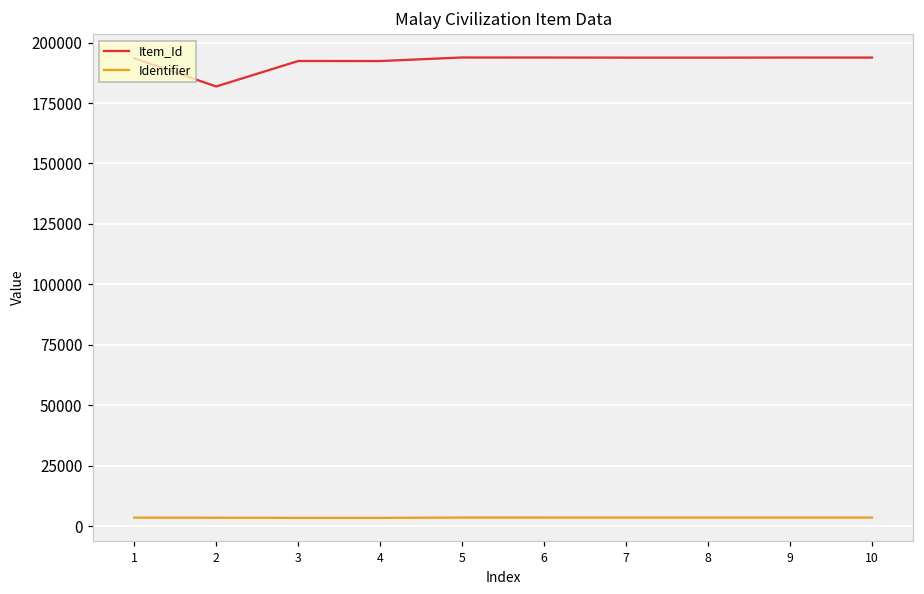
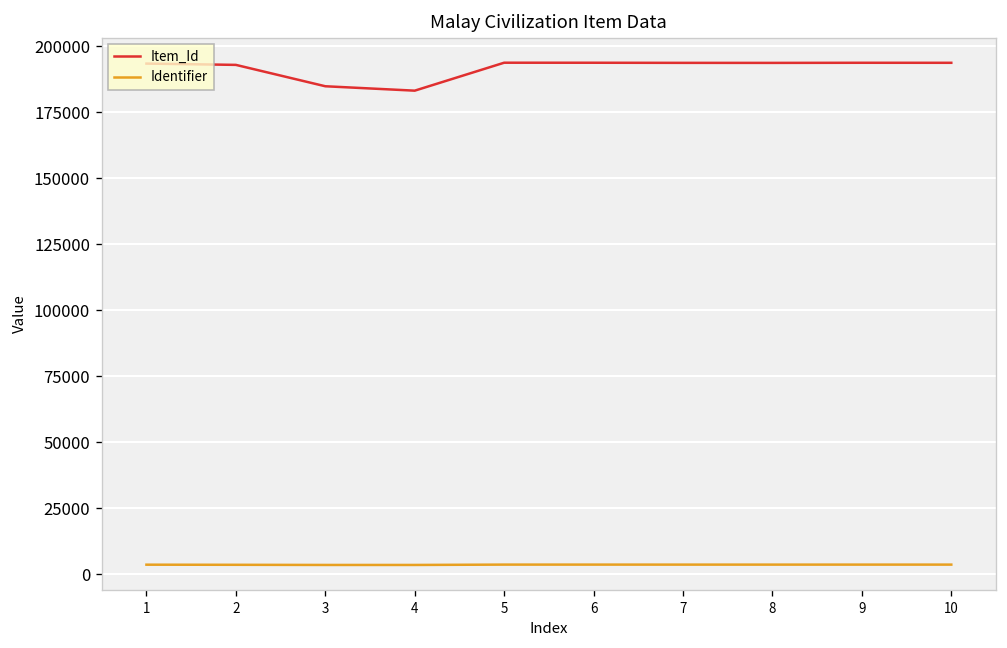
  {
    "Item_Id": {
-     "2": 182000,
-     "3": 192000,
-     "4": 192000,
+     "2": 193000,
+     "3": 185000,
+     "4": 183000,
      "5": 194000,
      "6": 194000,
      "7": 194000,
      "8": 194000,
      "9": 194000,
      "10": 194000
    },
    "Identifier": {
      "1": 4000,
      "2": 4000,
      "3": 3000,
      "4": 3000,
      "5": 4000,
      "6": 4000,
      "7": 4000,
      "8": 4000,
      "9": 4000,
      "10": 4000
    }
  }
